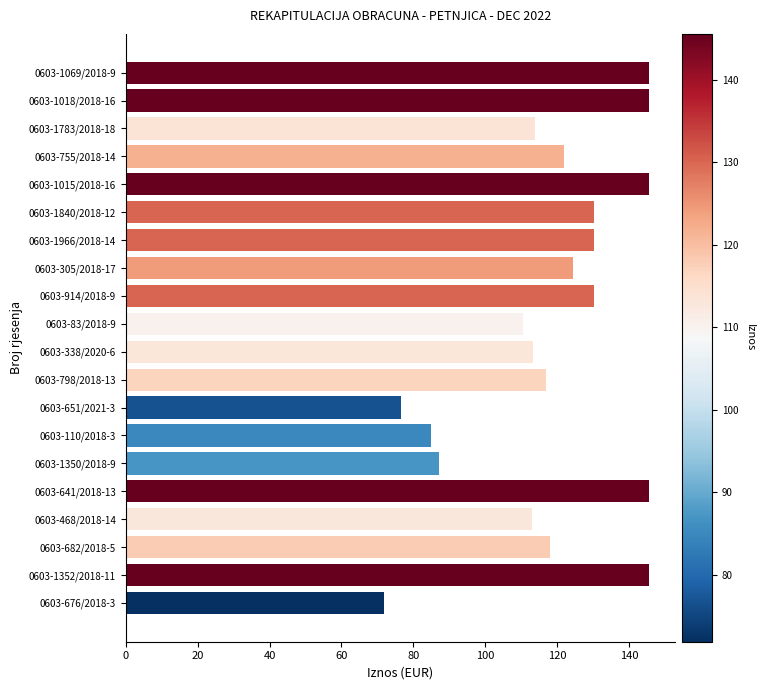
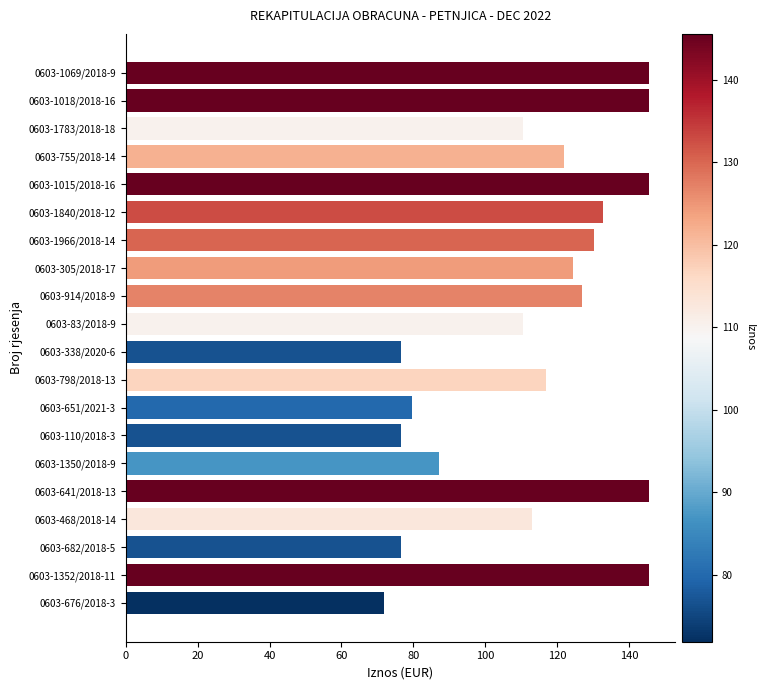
  {
    "0603-1069/2018-9": 146,
    "0603-1018/2018-16": 146,
-   "0603-1783/2018-18": 114,
+   "0603-1783/2018-18": 110,
    "0603-755/2018-14": 122,
    "0603-1015/2018-16": 146,
-   "0603-1840/2018-12": 130,
+   "0603-1840/2018-12": 133,
    "0603-1966/2018-14": 130,
    "0603-305/2018-17": 124,
-   "0603-914/2018-9": 130,
+   "0603-914/2018-9": 127,
    "0603-83/2018-9": 110,
-   "0603-338/2020-6": 113,
+   "0603-338/2020-6": 77,
    "0603-798/2018-13": 117,
-   "0603-651/2021-3": 77,
-   "0603-110/2018-3": 85,
+   "0603-651/2021-3": 80,
+   "0603-110/2018-3": 77,
    "0603-1350/2018-9": 87,
    "0603-641/2018-13": 146,
    "0603-468/2018-14": 113,
-   "0603-682/2018-5": 118,
+   "0603-682/2018-5": 77,
    "0603-1352/2018-11": 146,
    "0603-676/2018-3": 72
  }
